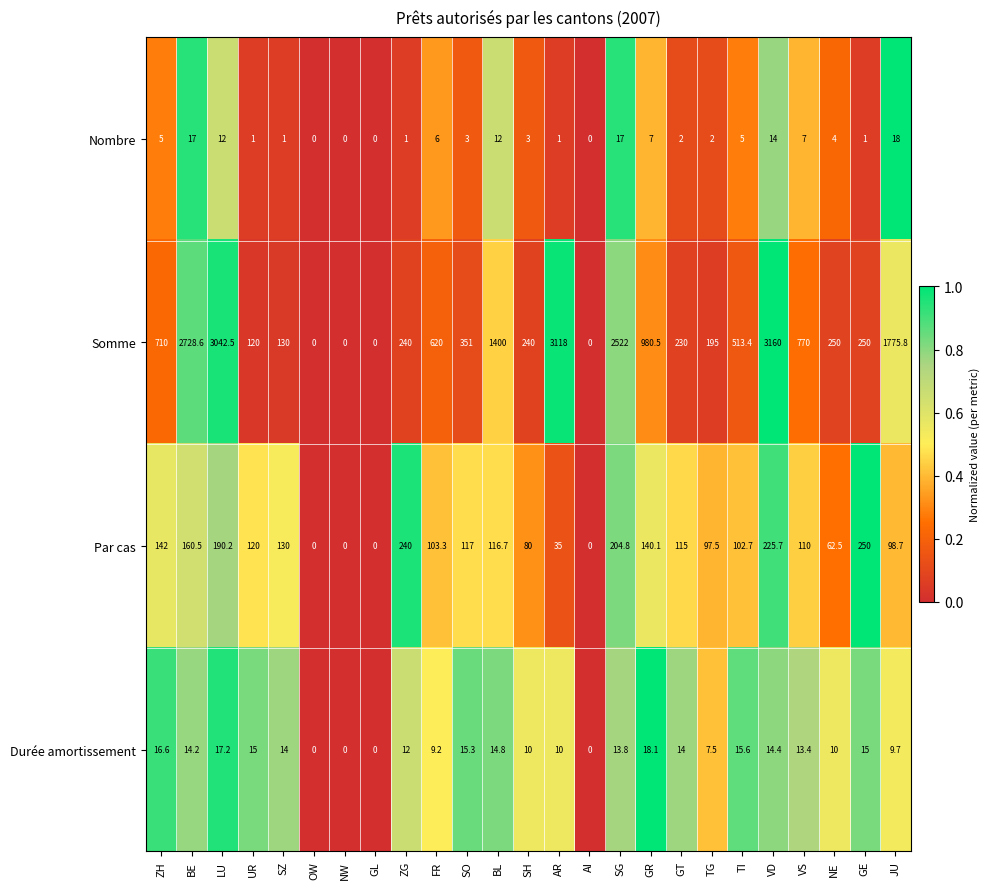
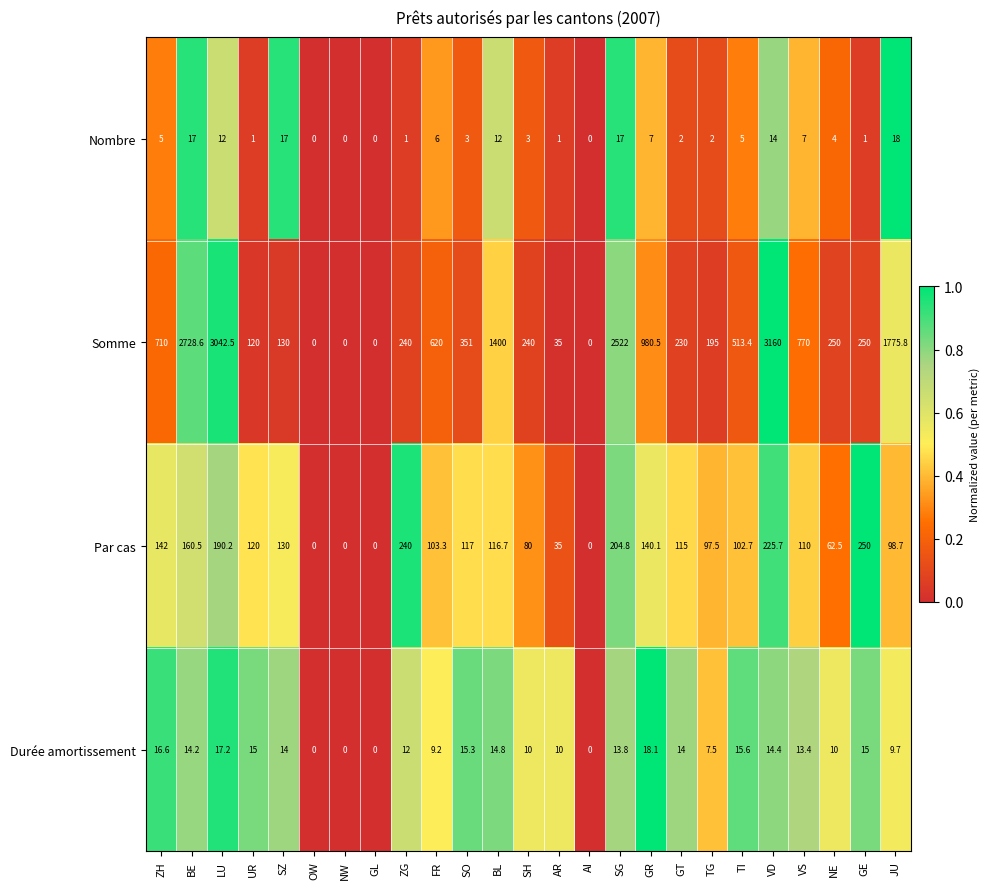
  {
    "Nombre": {
      "ZH": 5,
      "BE": 17,
      "LU": 12,
      "UR": 1,
-     "SZ": 1,
+     "SZ": 17,
      "OW": 0,
      "NW": 0,
      "GL": 0,
      "ZG": 1,
      "FR": 6,
      "SO": 3,
      "BL": 12,
      "SH": 3,
      "AR": 1,
      "AI": 0,
      "SG": 17,
      "GR": 7,
      "GT": 2,
      "TG": 2,
      "TI": 5,
      "VD": 14,
      "VS": 7,
      "NE": 4,
      "GE": 1,
      "JU": 18
    },
    "Somme": {
      "ZH": 710,
      "BE": 2728.6,
      "LU": 3042.5,
      "UR": 120,
      "SZ": 130,
      "OW": 0,
      "NW": 0,
      "GL": 0,
      "ZG": 240,
      "FR": 620,
      "SO": 351,
      "BL": 1400,
      "SH": 240,
-     "AR": 3118,
+     "AR": 35,
      "AI": 0,
      "SG": 2522,
      "GR": 980.5,
      "GT": 230,
      "TG": 195,
      "TI": 513.4,
      "VD": 3160,
      "VS": 770,
      "NE": 250,
      "GE": 250,
      "JU": 1775.8
    },
    "Par cas": {
      "ZH": 142,
      "BE": 160.5,
      "LU": 190.2,
      "UR": 120,
      "SZ": 130,
      "OW": 0,
      "NW": 0,
      "GL": 0,
      "ZG": 240,
      "FR": 103.3,
      "SO": 117,
      "BL": 116.7,
      "SH": 80,
      "AR": 35,
      "AI": 0,
      "SG": 204.8,
      "GR": 140.1,
      "GT": 115,
      "TG": 97.5,
      "TI": 102.7,
      "VD": 225.7,
      "VS": 110,
      "NE": 62.5,
      "GE": 250,
      "JU": 98.7
    },
    "Durée amortissement": {
      "ZH": 16.6,
      "BE": 14.2,
      "LU": 17.2,
      "UR": 15,
      "SZ": 14,
      "OW": 0,
      "NW": 0,
      "GL": 0,
      "ZG": 12,
      "FR": 9.2,
      "SO": 15.3,
      "BL": 14.8,
      "SH": 10,
      "AR": 10,
      "AI": 0,
      "SG": 13.8,
      "GR": 18.1,
      "GT": 14,
      "TG": 7.5,
      "TI": 15.6,
      "VD": 14.4,
      "VS": 13.4,
      "NE": 10,
      "GE": 15,
      "JU": 9.7
    }
  }
